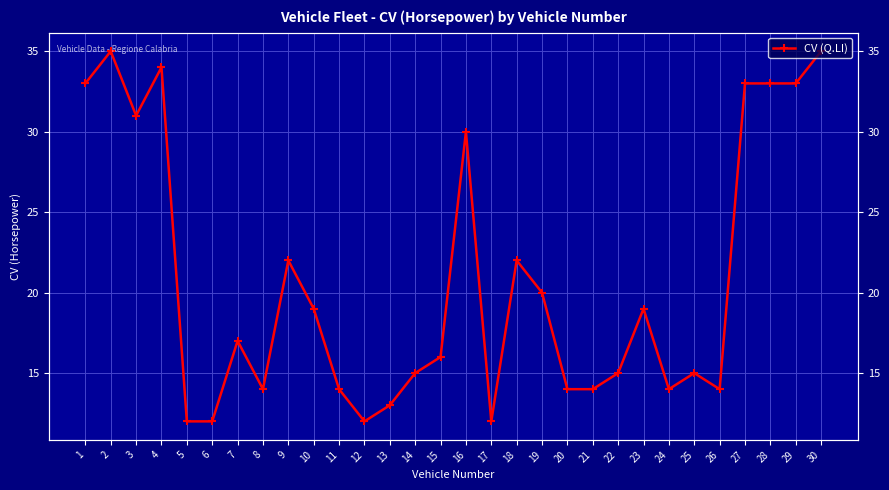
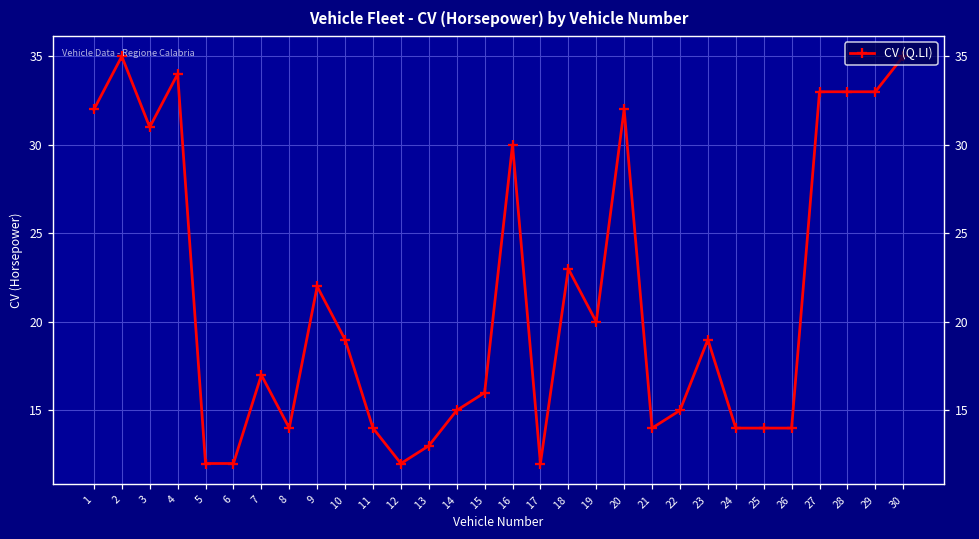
  {
-   "1": 33,
+   "1": 32,
    "2": 35,
    "3": 31,
    "4": 34,
    "5": 12,
    "6": 12,
    "7": 17,
    "8": 14,
    "9": 22,
    "10": 19,
    "11": 14,
    "12": 12,
    "13": 13,
    "14": 15,
    "15": 16,
    "16": 30,
    "17": 12,
-   "18": 22,
+   "18": 23,
    "19": 20,
-   "20": 14,
+   "20": 32,
    "21": 14,
    "22": 15,
    "23": 19,
    "24": 14,
-   "25": 15,
+   "25": 14,
    "26": 14,
    "27": 33,
    "28": 33,
    "29": 33
  }
